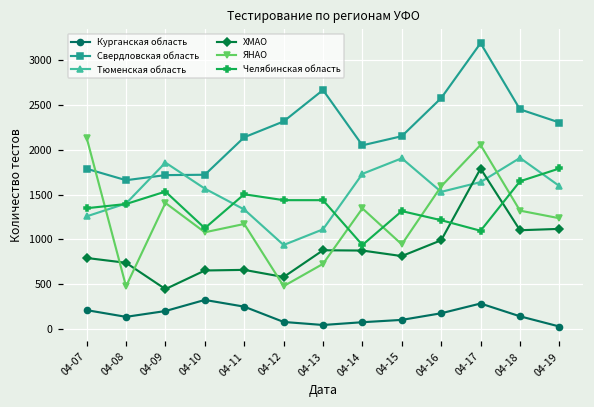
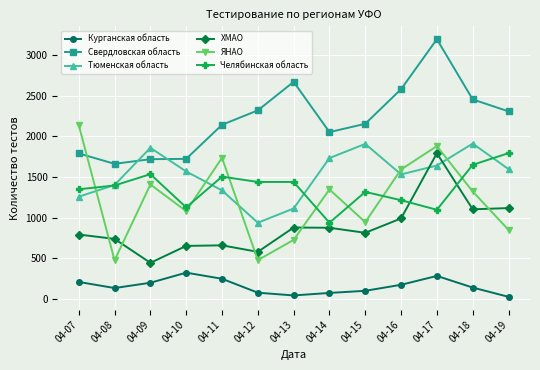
  {
    "ЯНАО": {
      "04-07": 2100,
      "04-08": 500,
      "04-09": 1400,
      "04-10": 1100,
-     "04-11": 1200,
+     "04-11": 1700,
      "04-12": 500,
      "04-13": 700,
      "04-14": 1300,
      "04-15": 900,
      "04-16": 1600,
-     "04-17": 2100,
+     "04-17": 1900,
      "04-18": 1300,
-     "04-19": 1200
+     "04-19": 900
    }
  }
